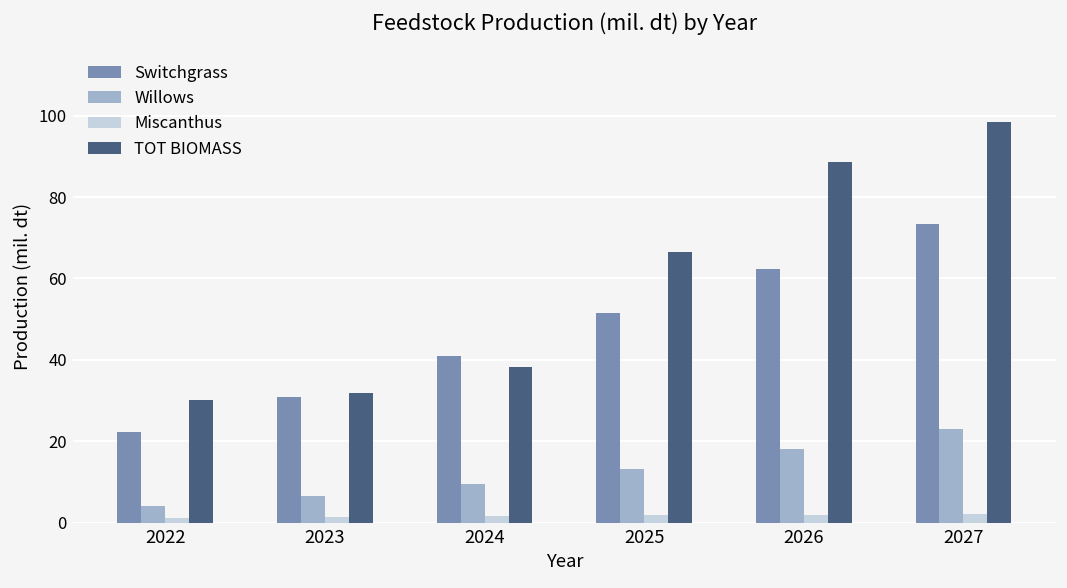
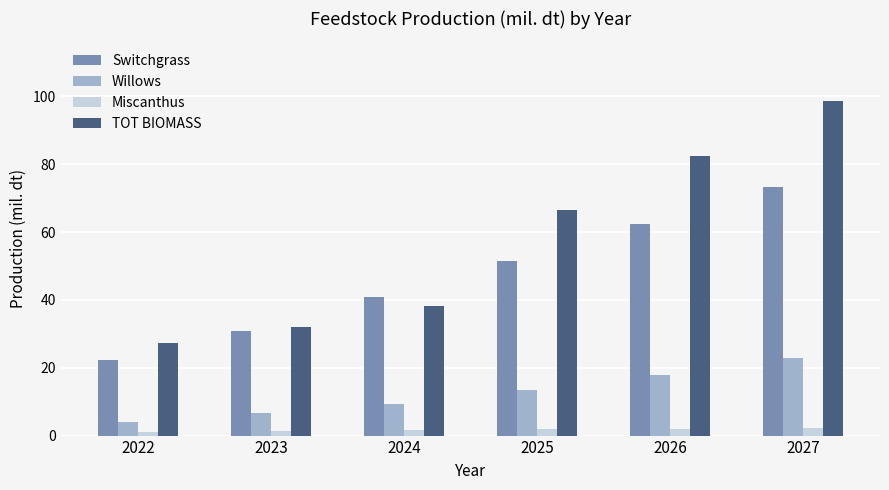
  {
    "TOT BIOMASS": {
-     "2022": 30,
+     "2022": 27,
      "2023": 32,
      "2024": 38,
      "2025": 67,
-     "2026": 89,
+     "2026": 82,
      "2027": 99
    }
  }
